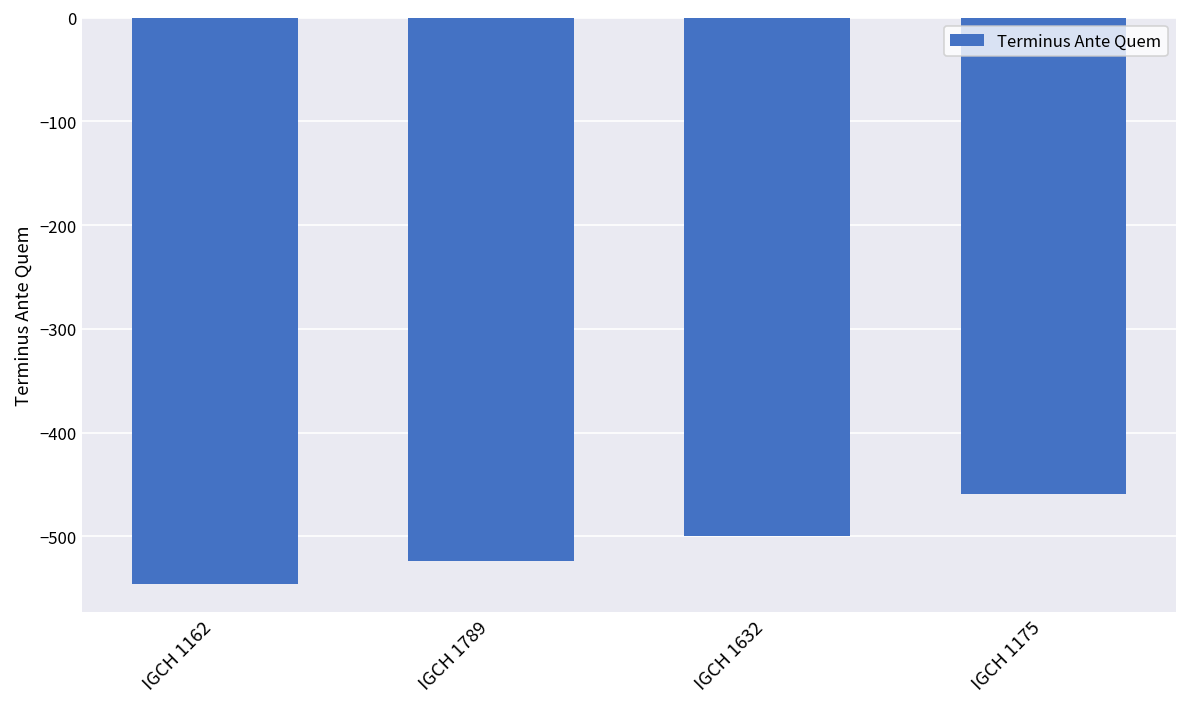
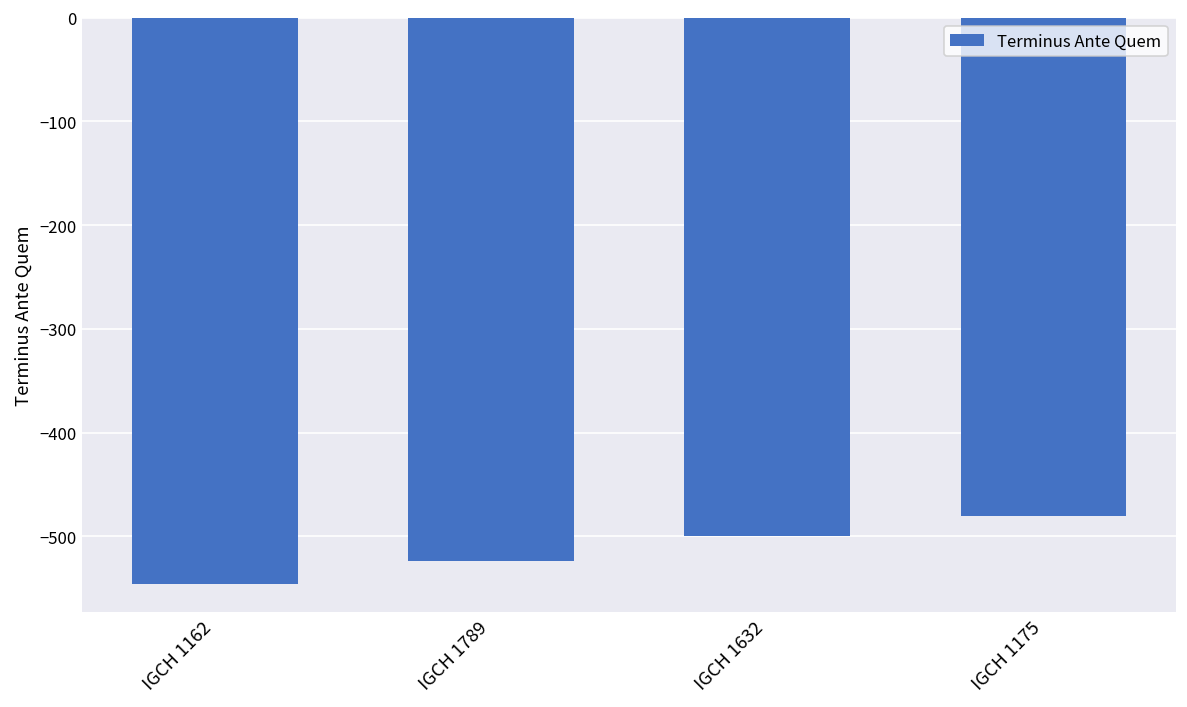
  {
    "IGCH 1162": -550,
    "IGCH 1789": -520,
    "IGCH 1632": -500,
-   "IGCH 1175": -460
+   "IGCH 1175": -480
  }
